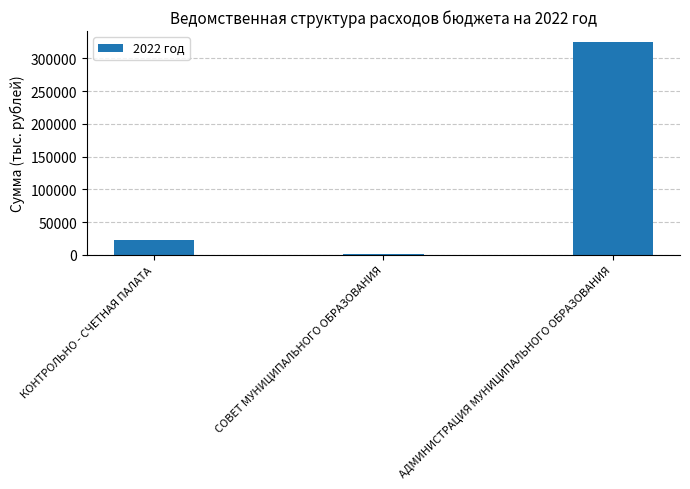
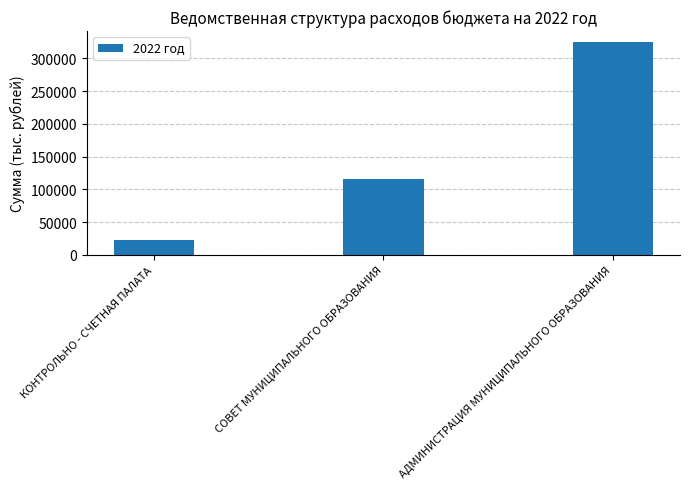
  {
    "КОНТРОЛЬНО - СЧЕТНАЯ ПАЛАТА": 20000,
-   "СОВЕТ МУНИЦИПАЛЬНОГО ОБРАЗОВАНИЯ": 0,
+   "СОВЕТ МУНИЦИПАЛЬНОГО ОБРАЗОВАНИЯ": 120000,
    "АДМИНИСТРАЦИЯ МУНИЦИПАЛЬНОГО ОБРАЗОВАНИЯ": 330000
  }
